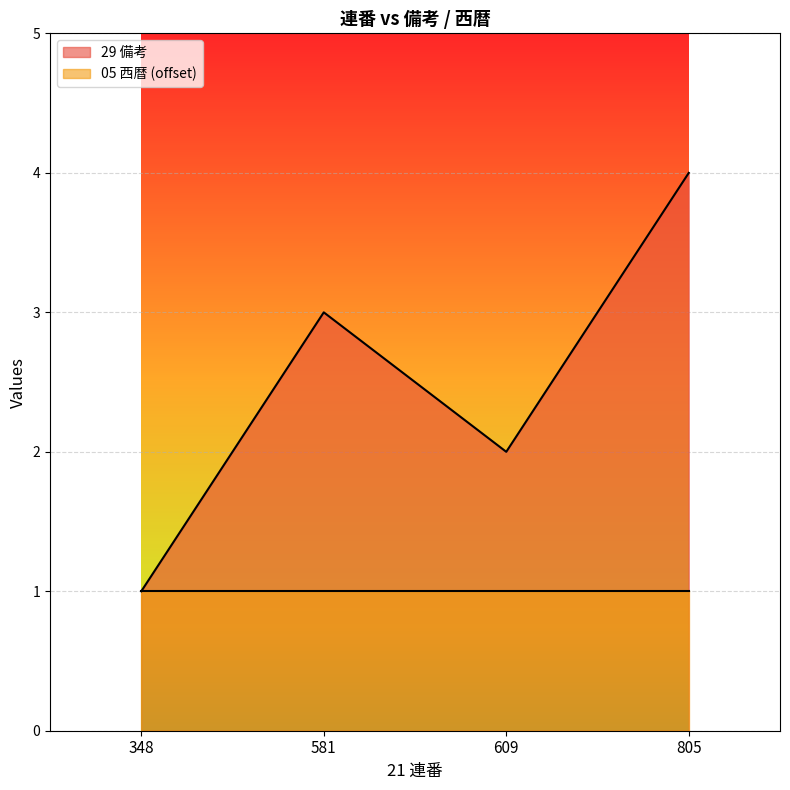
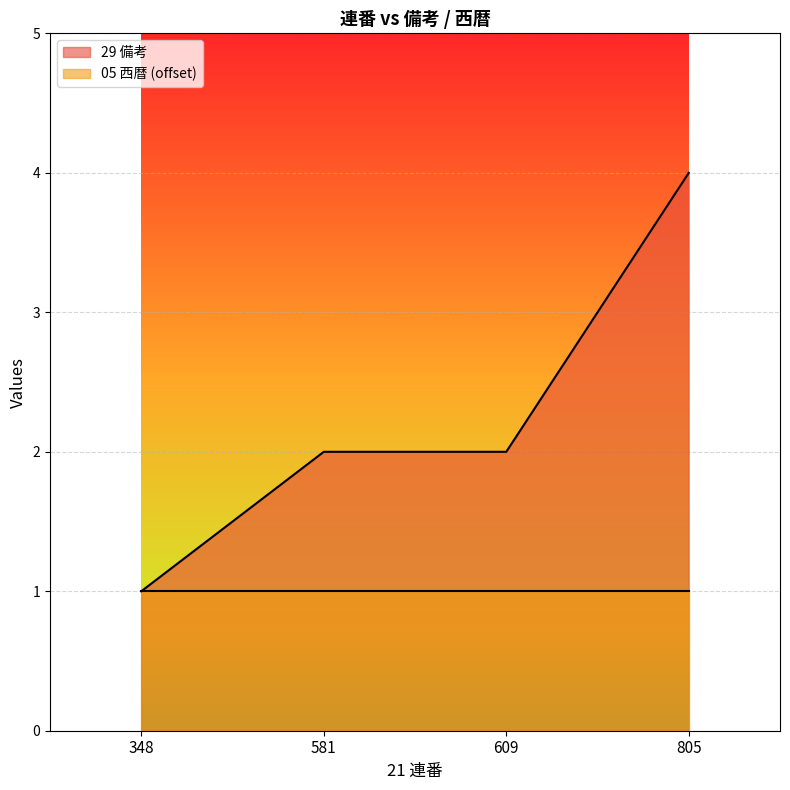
  {
    "29 備考": {
-     "581": 3,
+     "581": 2,
      "609": 2,
      "805": 4
    },
    "05 西暦 (offset)": {
      "581": 1,
      "609": 1,
      "805": 1
    }
  }
